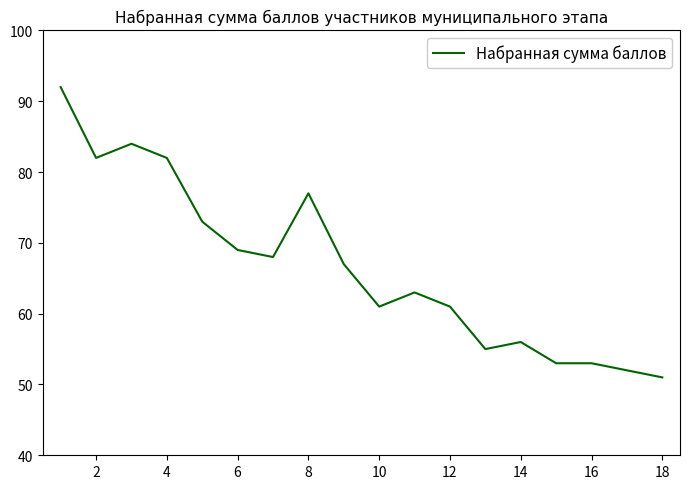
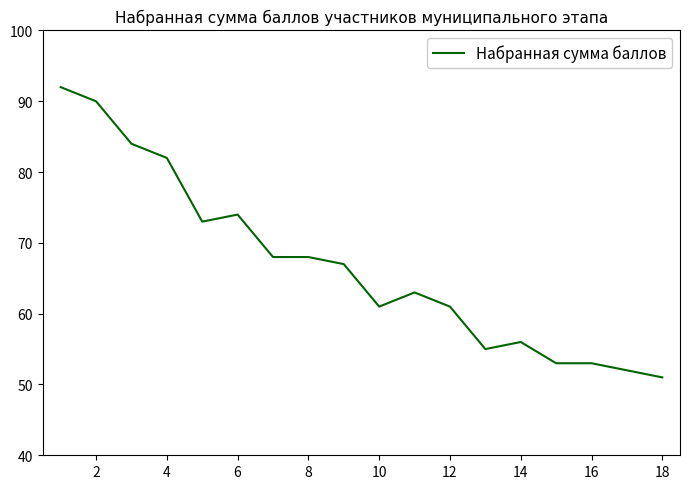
  {
-   "2": 82,
+   "2": 90,
    "4": 82,
-   "6": 69,
-   "8": 77,
+   "6": 74,
+   "8": 68,
    "10": 61,
    "12": 61,
    "14": 56,
    "16": 53,
    "18": 51
  }
